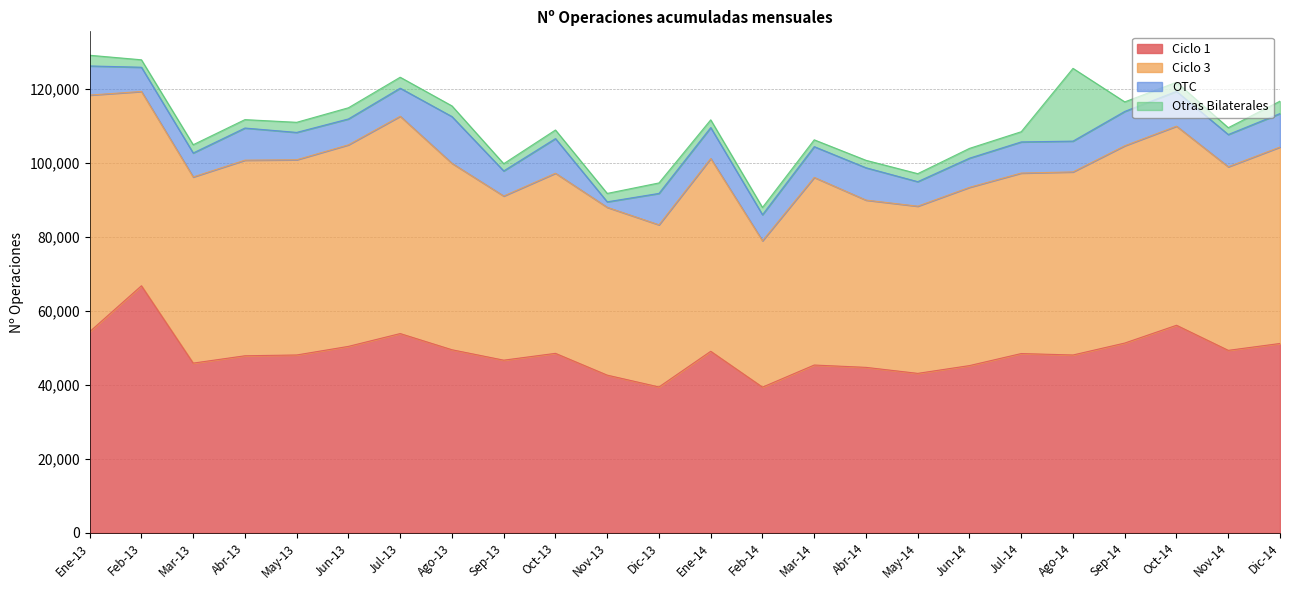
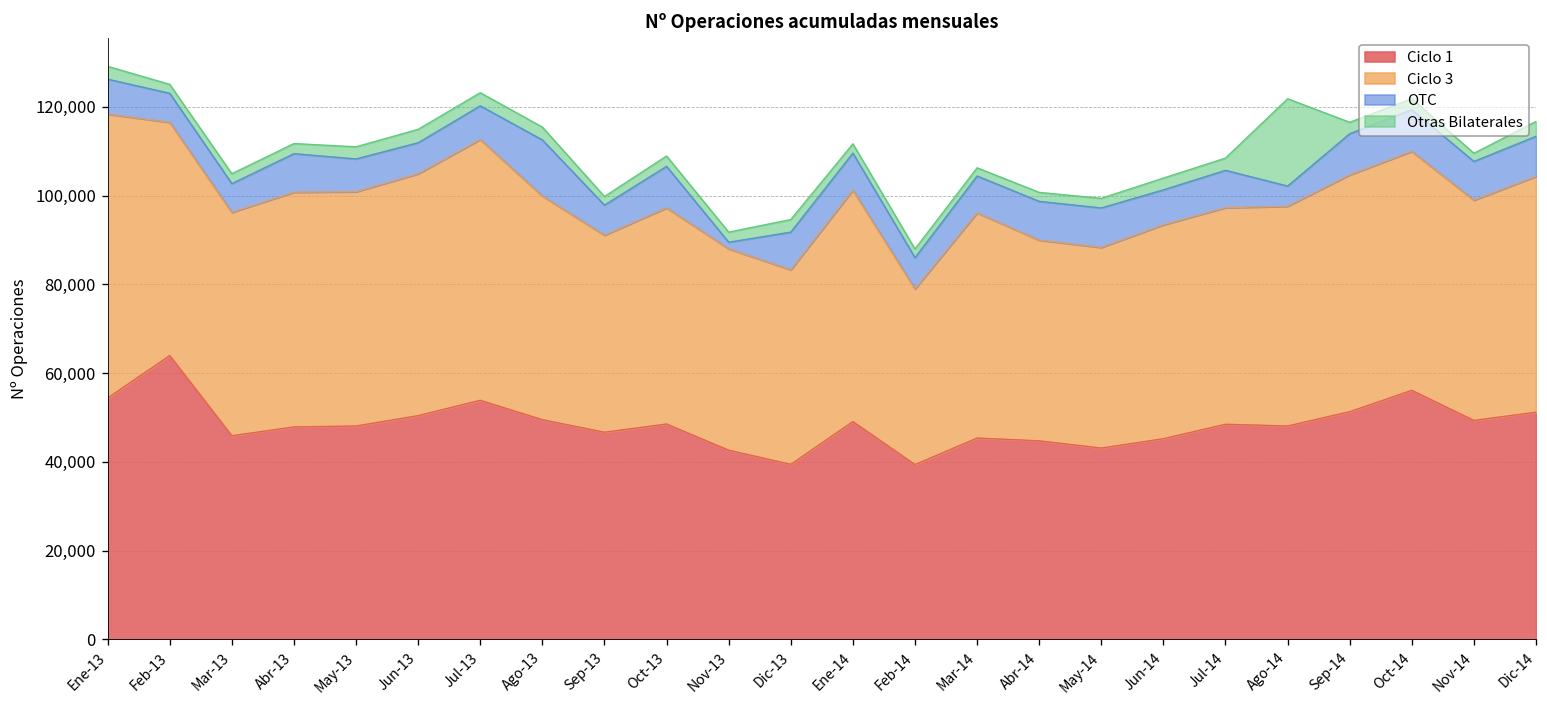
  {
    "Ciclo 1": {
      "Ene-13": "54,000",
-     "Feb-13": "67,000",
+     "Feb-13": "64,000",
      "Mar-13": "46,000",
      "Abr-13": "48,000",
      "May-13": "48,000",
      "Jun-13": "50,000",
      "Jul-13": "54,000",
      "Ago-13": "50,000",
      "Sep-13": "47,000",
      "Oct-13": "49,000",
      "Nov-13": "43,000",
      "Dic-13": "39,000",
      "Ene-14": "49,000",
      "Feb-14": "39,000",
      "Mar-14": "45,000",
      "Abr-14": "45,000",
      "May-14": "43,000",
      "Jun-14": "45,000",
      "Jul-14": "48,000",
      "Ago-14": "48,000",
      "Sep-14": "51,000",
      "Oct-14": "56,000",
      "Nov-14": "49,000",
      "Dic-14": "51,000"
    },
    "Ciclo 3": {
      "Ene-13": "64,000",
      "Feb-13": "53,000",
      "Mar-13": "50,000",
      "Abr-13": "53,000",
      "May-13": "53,000",
      "Jun-13": "54,000",
      "Jul-13": "59,000",
      "Ago-13": "50,000",
      "Sep-13": "44,000",
      "Oct-13": "49,000",
      "Nov-13": "45,000",
      "Dic-13": "44,000",
      "Ene-14": "52,000",
      "Feb-14": "40,000",
      "Mar-14": "51,000",
      "Abr-14": "45,000",
      "May-14": "45,000",
      "Jun-14": "48,000",
      "Jul-14": "49,000",
      "Ago-14": "49,000",
      "Sep-14": "53,000",
      "Oct-14": "54,000",
      "Nov-14": "50,000",
      "Dic-14": "53,000"
    },
    "OTC": {
      "Ene-13": "8,000",
      "Feb-13": "7,000",
      "Mar-13": "6,000",
      "Abr-13": "9,000",
      "May-13": "7,000",
      "Jun-13": "7,000",
      "Jul-13": "8,000",
      "Ago-13": "13,000",
      "Sep-13": "7,000",
      "Oct-13": "9,000",
      "Nov-13": "1,000",
      "Dic-13": "8,000",
      "Ene-14": "8,000",
      "Feb-14": "7,000",
      "Mar-14": "8,000",
      "Abr-14": "9,000",
-     "May-14": "7,000",
+     "May-14": "9,000",
      "Jun-14": "8,000",
      "Jul-14": "8,000",
-     "Ago-14": "8,000",
+     "Ago-14": "5,000",
      "Sep-14": "9,000",
      "Nov-14": "9,000",
      "Dic-14": "9,000"
    },
    "Otras Bilaterales": {
      "Ene-13": "3,000",
      "Feb-13": "2,000",
      "Mar-13": "2,000",
      "Abr-13": "2,000",
      "May-13": "3,000",
      "Jun-13": "3,000",
      "Jul-13": "3,000",
      "Ago-13": "3,000",
      "Sep-13": "2,000",
      "Oct-13": "2,000",
      "Nov-13": "2,000",
      "Dic-13": "3,000",
      "Ene-14": "2,000",
      "Feb-14": "2,000",
      "Mar-14": "2,000",
      "Abr-14": "2,000",
      "May-14": "2,000",
      "Jun-14": "3,000",
      "Jul-14": "3,000",
      "Ago-14": "20,000",
      "Sep-14": "3,000",
      "Nov-14": "2,000",
      "Dic-14": "3,000"
    }
  }
